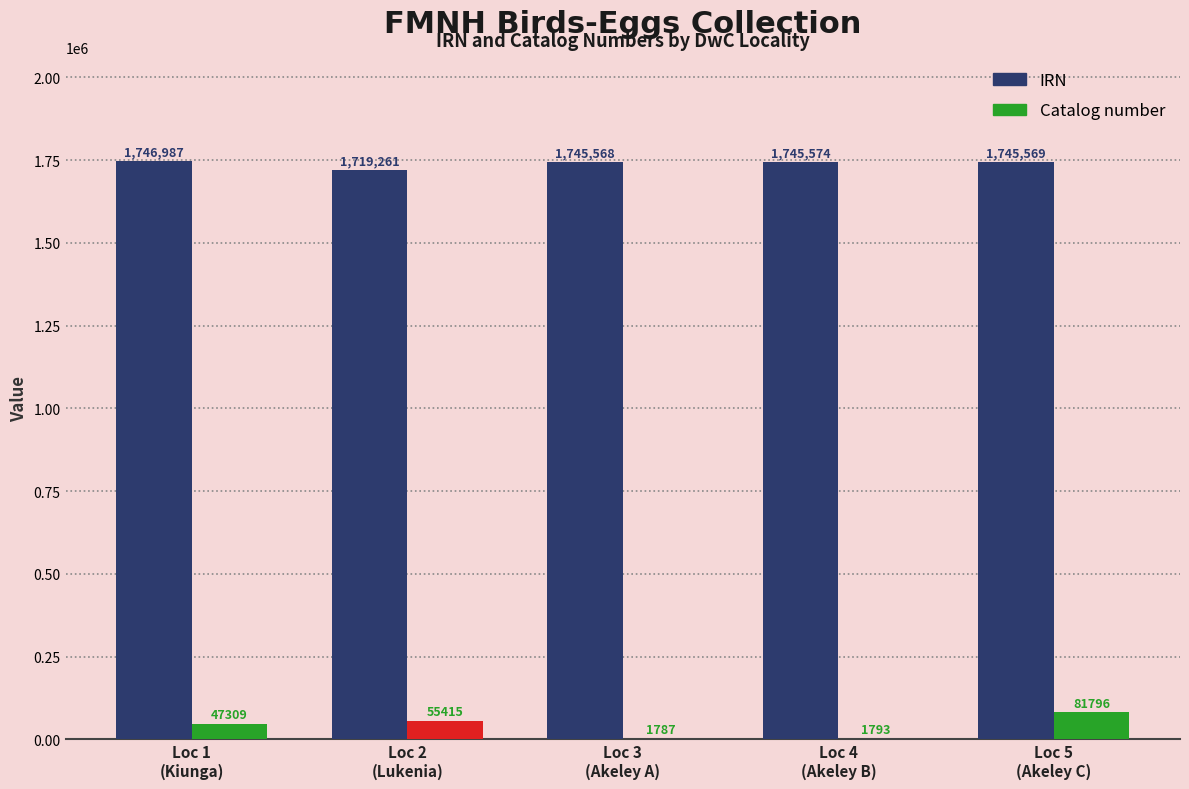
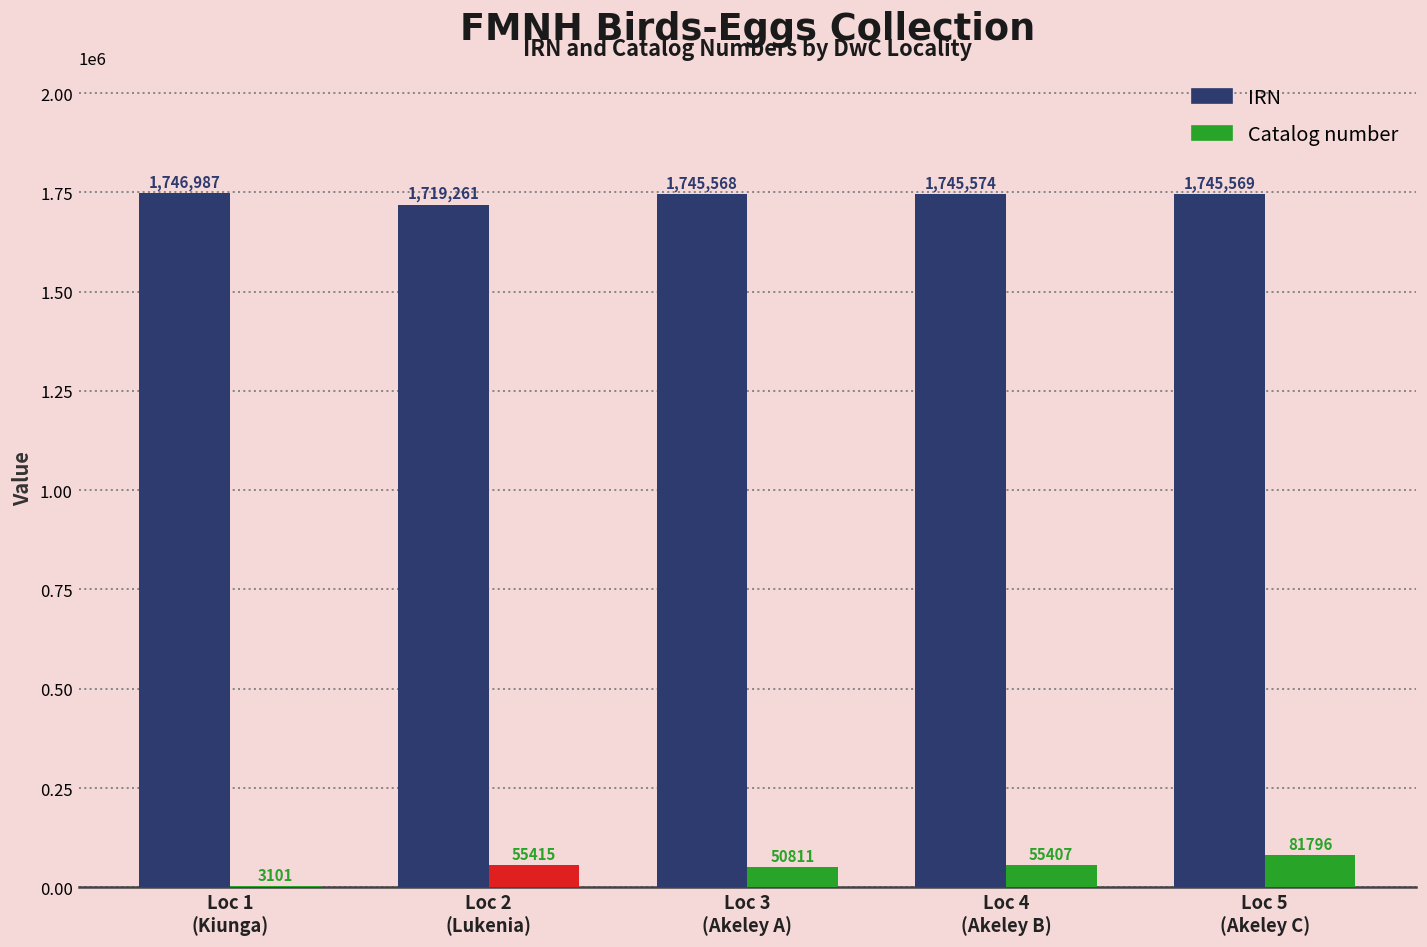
  {
    "IRN": {
      "Loc 1 (Kiunga)": "1,746,987",
      "Loc 2 (Lukenia)": "1,719,261",
      "Loc 3 (Akeley A)": "1,745,568",
      "Loc 4 (Akeley B)": "1,745,574",
      "Loc 5 (Akeley C)": "1,745,569"
    },
    "Catalog number": {
-     "Loc 1 (Kiunga)": "47309",
+     "Loc 1 (Kiunga)": "3101",
      "Loc 2 (Lukenia)": "55415",
-     "Loc 3 (Akeley A)": "1787",
-     "Loc 4 (Akeley B)": "1793",
+     "Loc 3 (Akeley A)": "50811",
+     "Loc 4 (Akeley B)": "55407",
      "Loc 5 (Akeley C)": "81796"
    }
  }
